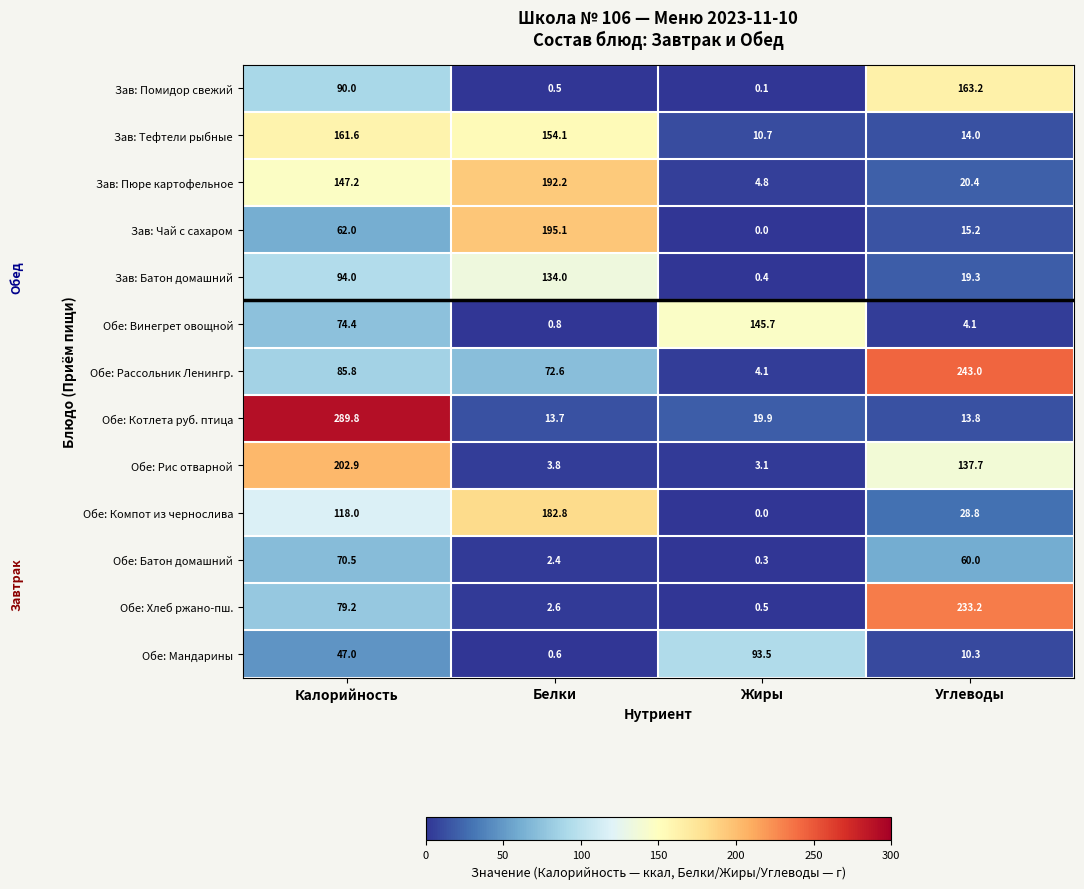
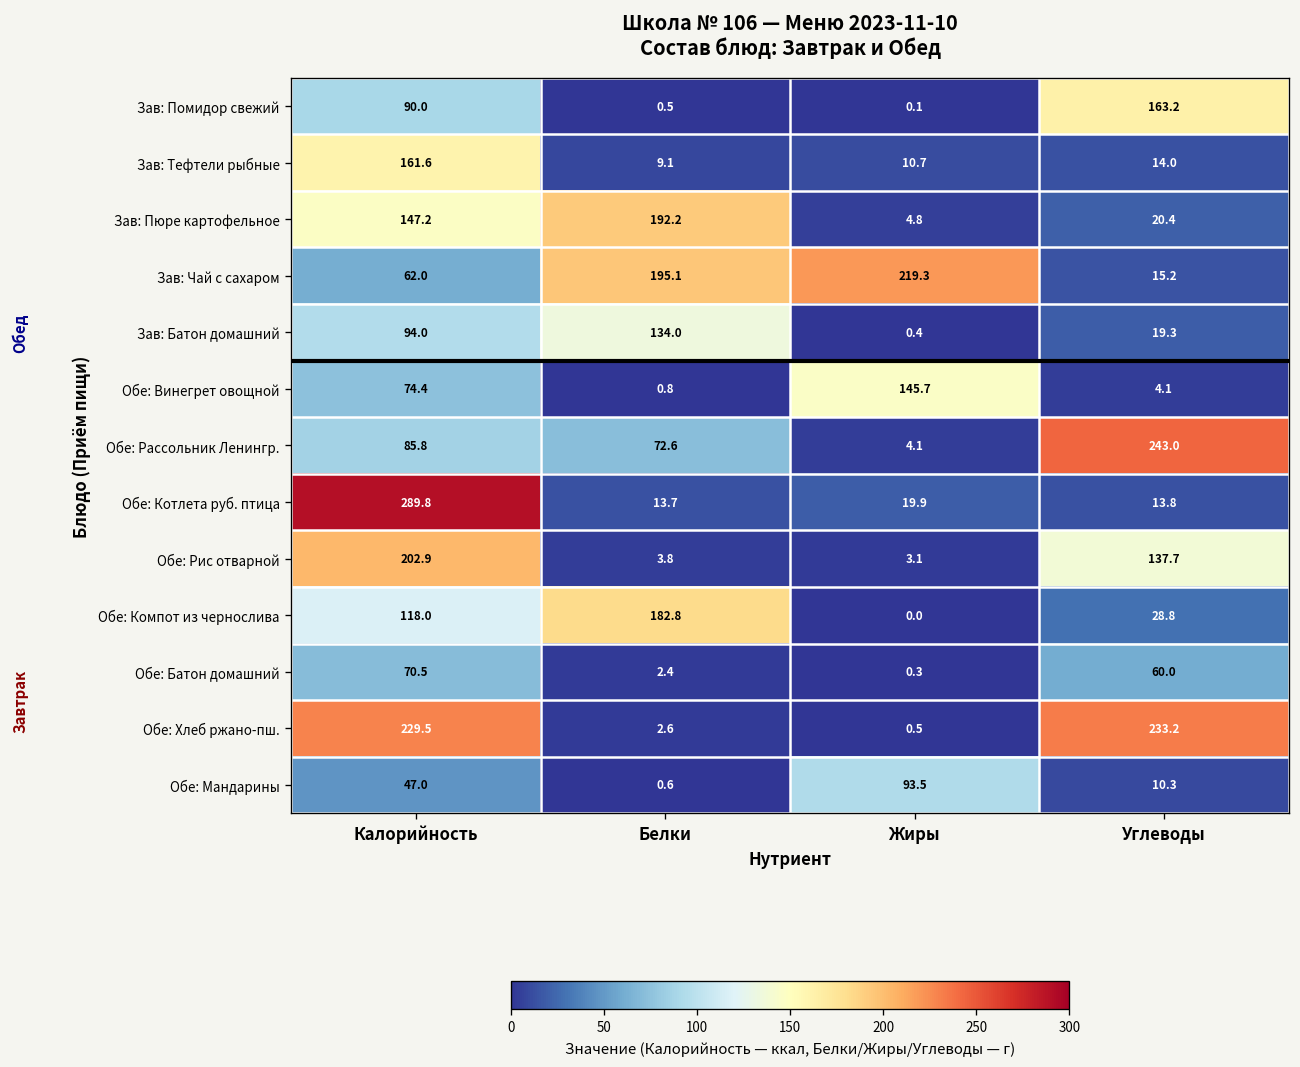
  {
    "Зав: Помидор свежий": {
      "Калорийность": 90.0,
      "Белки": 0.5,
      "Жиры": 0.1,
      "Углеводы": 163.2
    },
    "Зав: Тефтели рыбные": {
      "Калорийность": 161.6,
-     "Белки": 154.1,
+     "Белки": 9.1,
      "Жиры": 10.7,
      "Углеводы": 14.0
    },
    "Зав: Пюре картофельное": {
      "Калорийность": 147.2,
      "Белки": 192.2,
      "Жиры": 4.8,
      "Углеводы": 20.4
    },
    "Зав: Чай с сахаром": {
      "Калорийность": 62.0,
      "Белки": 195.1,
-     "Жиры": 0.0,
+     "Жиры": 219.3,
      "Углеводы": 15.2
    },
    "Зав: Батон домашний": {
      "Калорийность": 94.0,
      "Белки": 134.0,
      "Жиры": 0.4,
      "Углеводы": 19.3
    },
    "Обе: Винегрет овощной": {
      "Калорийность": 74.4,
      "Белки": 0.8,
      "Жиры": 145.7,
      "Углеводы": 4.1
    },
    "Обе: Рассольник Ленингр.": {
      "Калорийность": 85.8,
      "Белки": 72.6,
      "Жиры": 4.1,
      "Углеводы": 243.0
    },
    "Обе: Котлета руб. птица": {
      "Калорийность": 289.8,
      "Белки": 13.7,
      "Жиры": 19.9,
      "Углеводы": 13.8
    },
    "Обе: Рис отварной": {
      "Калорийность": 202.9,
      "Белки": 3.8,
      "Жиры": 3.1,
      "Углеводы": 137.7
    },
    "Обе: Компот из чернослива": {
      "Калорийность": 118.0,
      "Белки": 182.8,
      "Жиры": 0.0,
      "Углеводы": 28.8
    },
    "Обе: Батон домашний": {
      "Калорийность": 70.5,
      "Белки": 2.4,
      "Жиры": 0.3,
      "Углеводы": 60.0
    },
    "Обе: Хлеб ржано-пш.": {
-     "Калорийность": 79.2,
+     "Калорийность": 229.5,
      "Белки": 2.6,
      "Жиры": 0.5,
      "Углеводы": 233.2
    },
    "Обе: Мандарины": {
      "Калорийность": 47.0,
      "Белки": 0.6,
      "Жиры": 93.5,
      "Углеводы": 10.3
    }
  }
